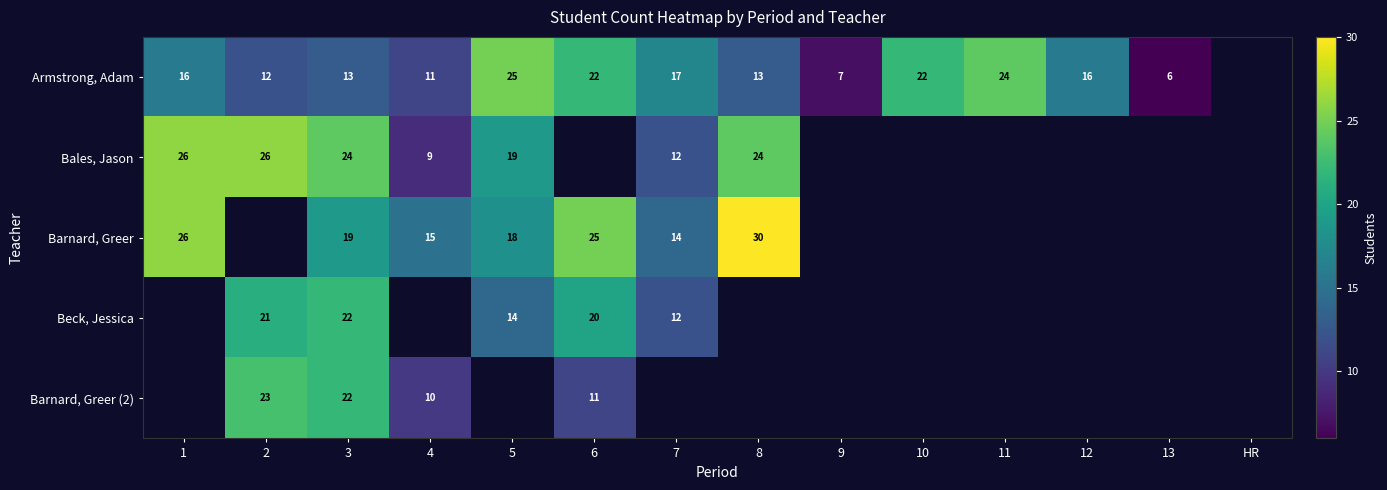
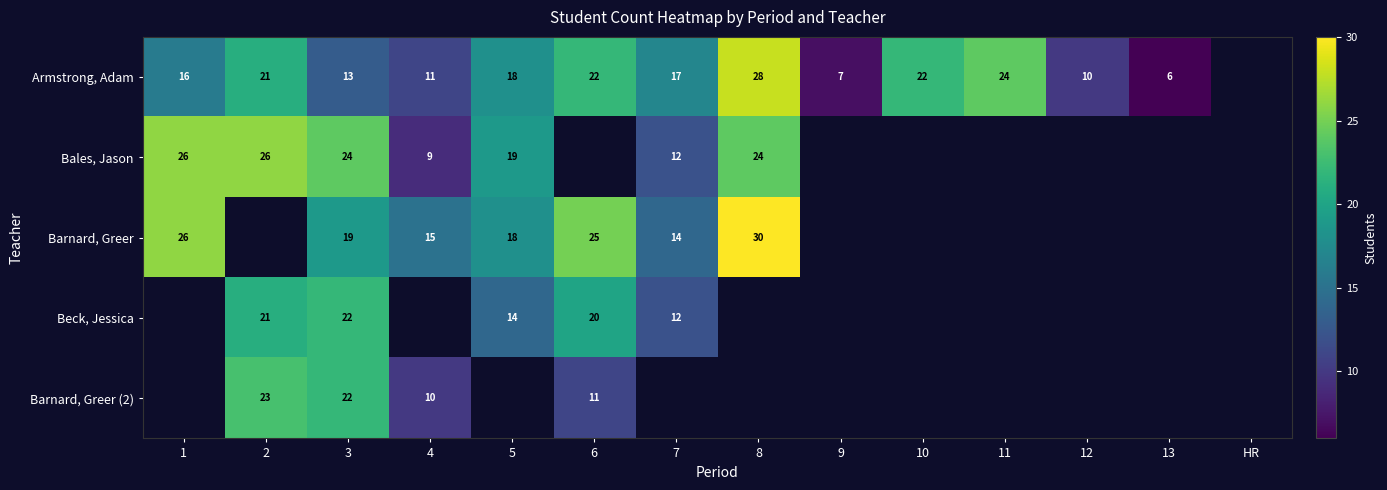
  {
    "Armstrong, Adam": {
      "1": 16,
-     "2": 12,
+     "2": 21,
      "3": 13,
      "4": 11,
-     "5": 25,
+     "5": 18,
      "6": 22,
      "7": 17,
-     "8": 13,
+     "8": 28,
      "9": 7,
      "10": 22,
      "11": 24,
-     "12": 16,
+     "12": 10,
      "13": 6
    },
    "Bales, Jason": {
      "1": 26,
      "2": 26,
      "3": 24,
      "4": 9,
      "5": 19,
      "7": 12,
      "8": 24
    },
    "Barnard, Greer": {
      "1": 26,
      "3": 19,
      "4": 15,
      "5": 18,
      "6": 25,
      "7": 14,
      "8": 30
    },
    "Beck, Jessica": {
      "2": 21,
      "3": 22,
      "5": 14,
      "6": 20,
      "7": 12
    },
    "Barnard, Greer (2)": {
      "2": 23,
      "3": 22,
      "4": 10,
      "6": 11
    }
  }
